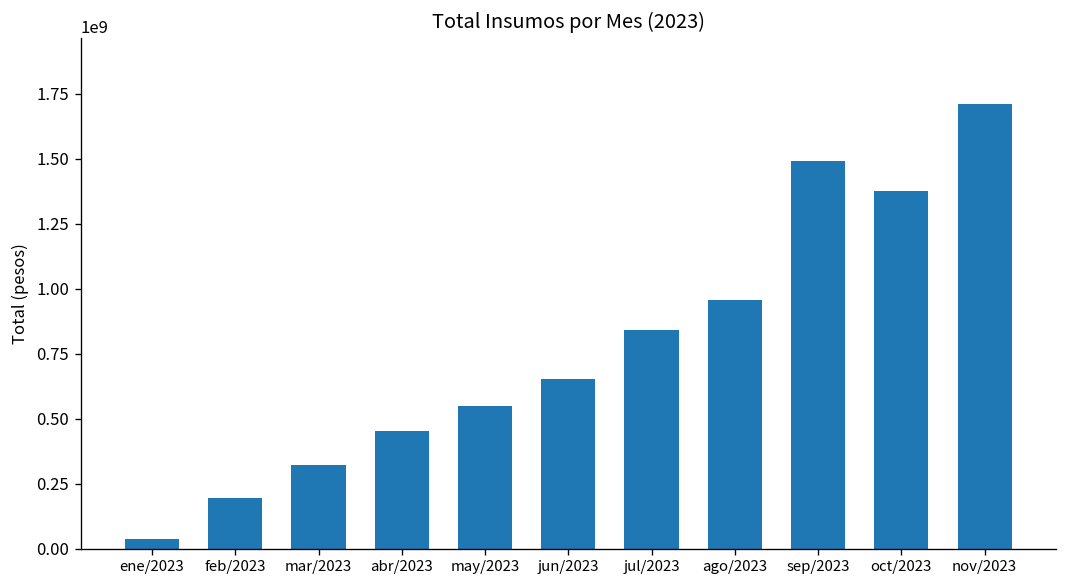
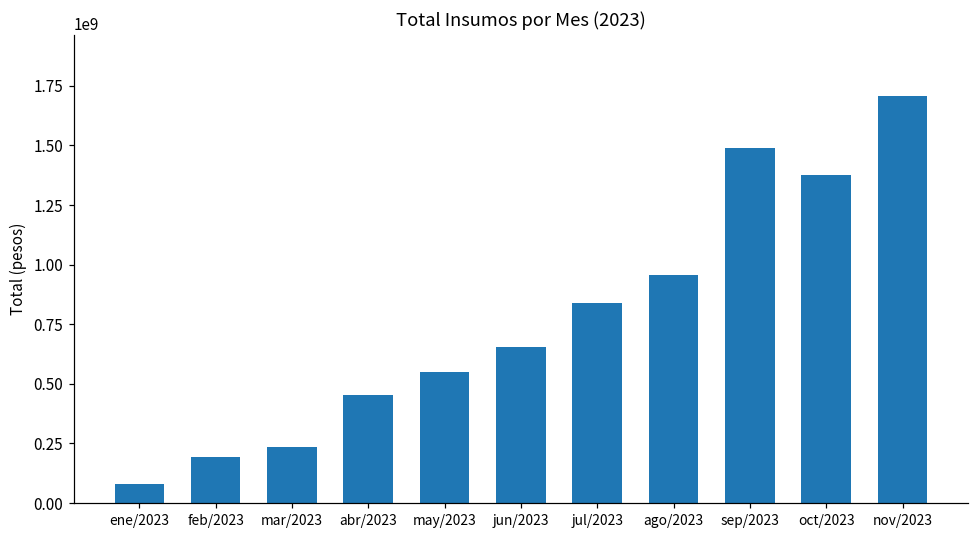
  {
-   "ene/2023": 40000000,
+   "ene/2023": 80000000,
    "feb/2023": 190000000,
-   "mar/2023": 320000000,
+   "mar/2023": 230000000,
    "abr/2023": 450000000,
    "may/2023": 550000000,
    "jun/2023": 650000000,
    "jul/2023": 840000000,
    "ago/2023": 960000000,
    "sep/2023": 1490000000,
    "oct/2023": 1380000000,
    "nov/2023": 1710000000
  }
